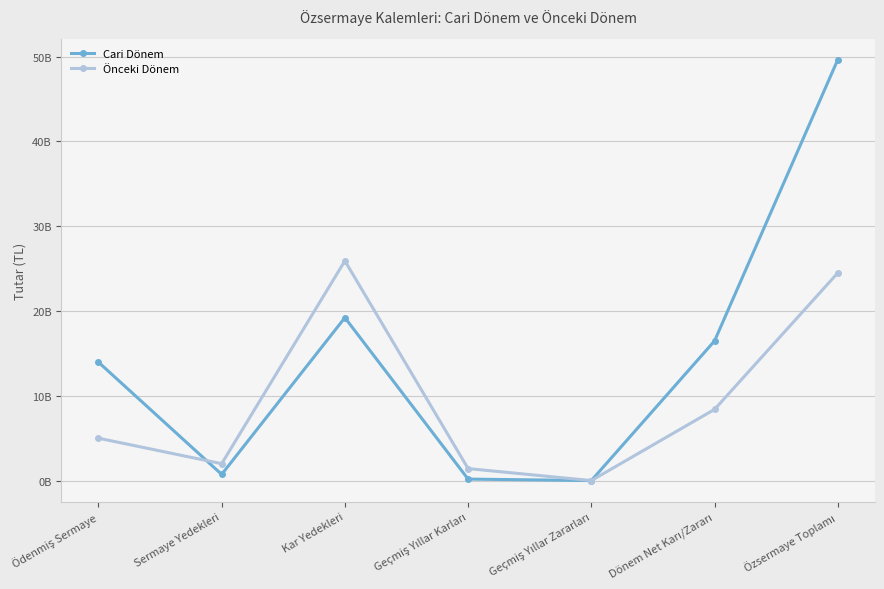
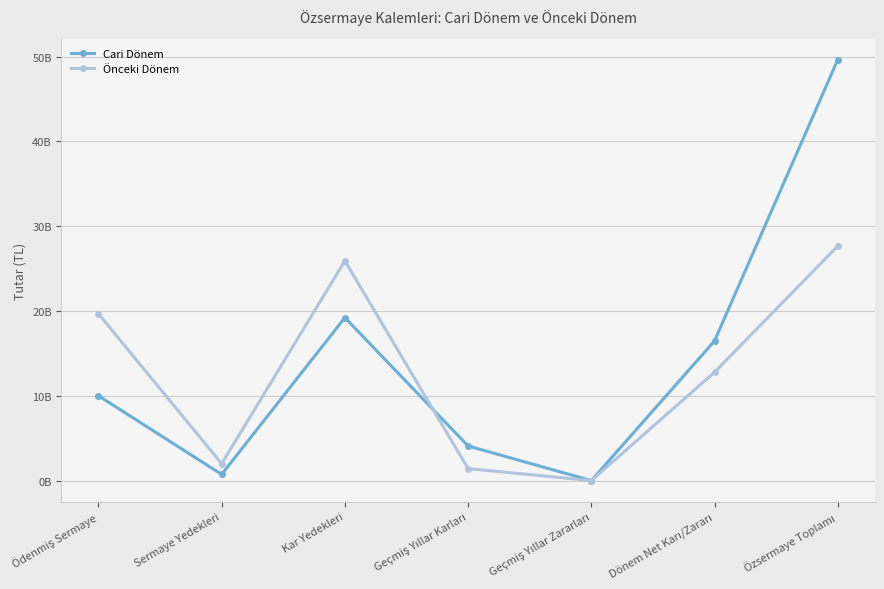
  {
    "Cari Dönem": {
-     "Ödenmiş Sermaye": 14000000000,
+     "Ödenmiş Sermaye": 10000000000,
      "Sermaye Yedekleri": 1000000000,
      "Kar Yedekleri": 19000000000,
-     "Geçmiş Yıllar Karları": 0,
+     "Geçmiş Yıllar Karları": 4000000000,
      "Dönem Net Karı/Zararı": 16000000000,
      "Özsermaye Toplamı": 50000000000
    },
    "Önceki Dönem": {
-     "Ödenmiş Sermaye": 5000000000,
+     "Ödenmiş Sermaye": 20000000000,
      "Sermaye Yedekleri": 2000000000,
      "Kar Yedekleri": 26000000000,
      "Geçmiş Yıllar Karları": 1000000000,
-     "Dönem Net Karı/Zararı": 8000000000,
-     "Özsermaye Toplamı": 24000000000
+     "Dönem Net Karı/Zararı": 13000000000,
+     "Özsermaye Toplamı": 28000000000
    }
  }
